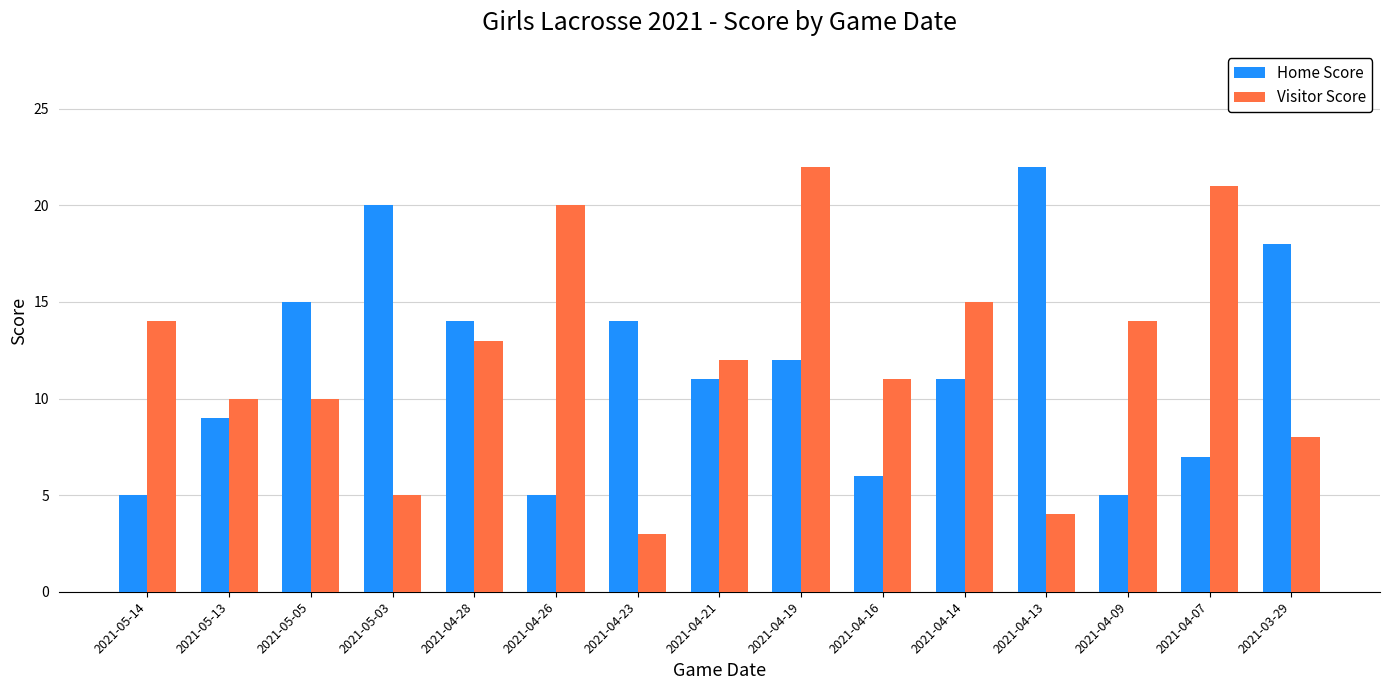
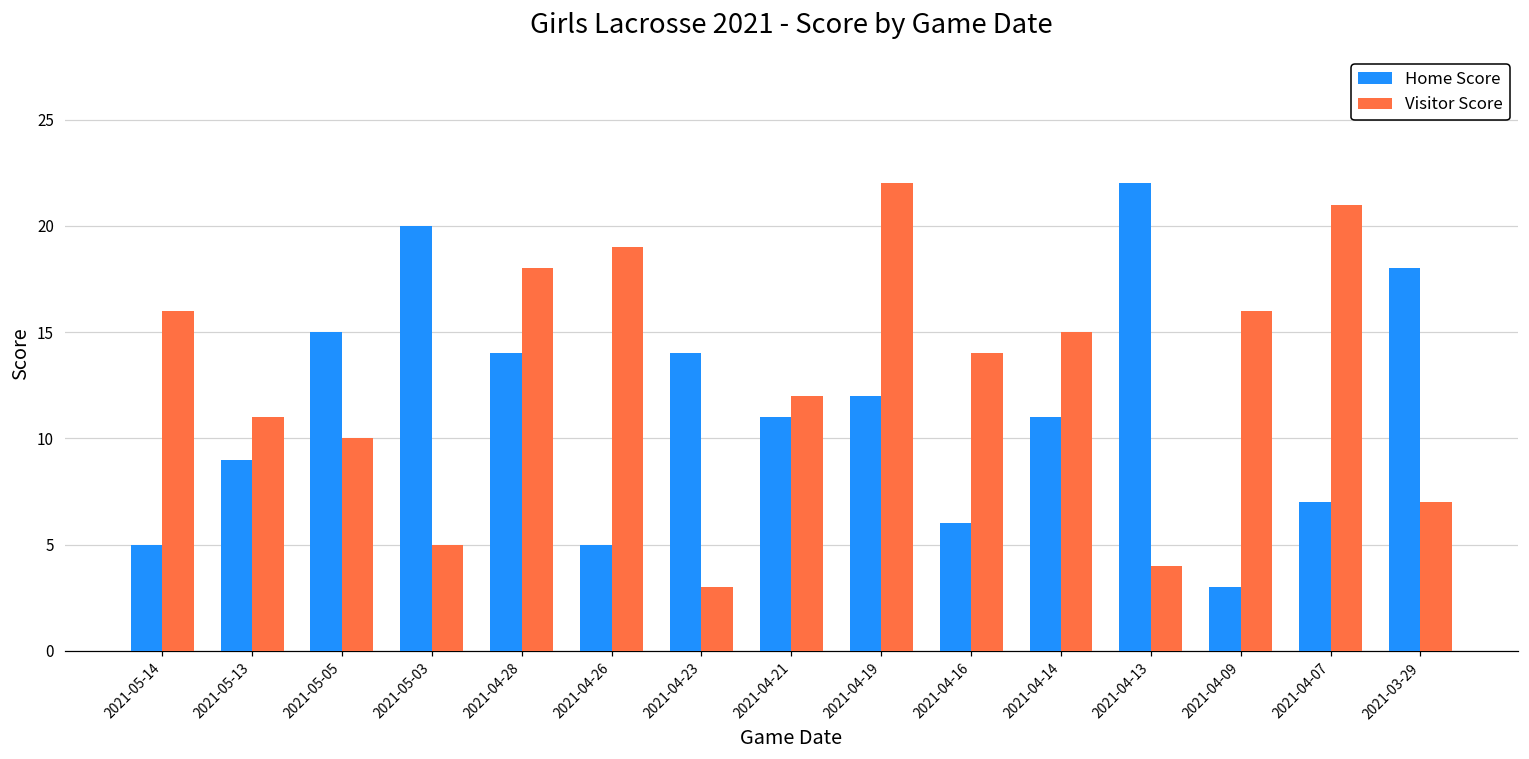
  {
    "Home Score": {
      "2021-05-14": 5,
      "2021-05-13": 9,
      "2021-05-05": 15,
      "2021-05-03": 20,
      "2021-04-28": 14,
      "2021-04-26": 5,
      "2021-04-23": 14,
      "2021-04-21": 11,
      "2021-04-19": 12,
      "2021-04-16": 6,
      "2021-04-14": 11,
      "2021-04-13": 22,
-     "2021-04-09": 5,
+     "2021-04-09": 3,
      "2021-04-07": 7,
      "2021-03-29": 18
    },
    "Visitor Score": {
-     "2021-05-14": 14,
-     "2021-05-13": 10,
+     "2021-05-14": 16,
+     "2021-05-13": 11,
      "2021-05-05": 10,
      "2021-05-03": 5,
-     "2021-04-28": 13,
-     "2021-04-26": 20,
+     "2021-04-28": 18,
+     "2021-04-26": 19,
      "2021-04-23": 3,
      "2021-04-21": 12,
      "2021-04-19": 22,
-     "2021-04-16": 11,
+     "2021-04-16": 14,
      "2021-04-14": 15,
      "2021-04-13": 4,
-     "2021-04-09": 14,
+     "2021-04-09": 16,
      "2021-04-07": 21,
-     "2021-03-29": 8
+     "2021-03-29": 7
    }
  }
